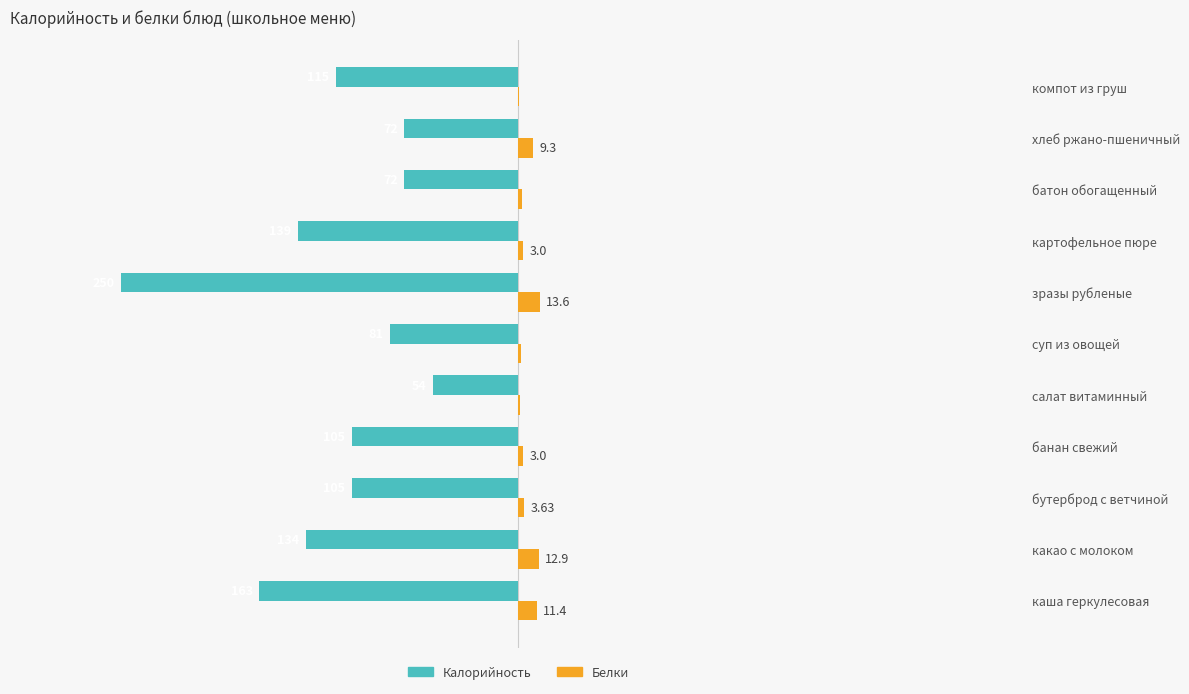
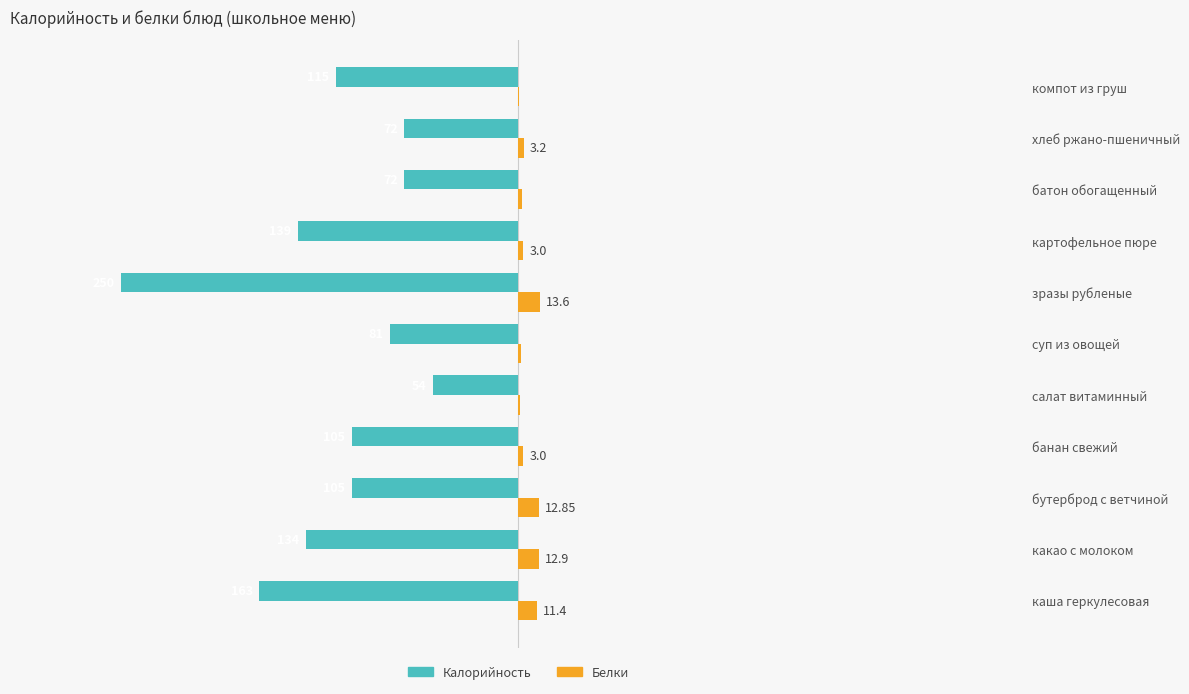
  {
    "Белки": {
-     "хлеб ржано-пшеничный": 9.3,
+     "хлеб ржано-пшеничный": 3.2,
      "картофельное пюре": 3.0,
      "зразы рубленые": 13.6,
      "банан свежий": 3.0,
-     "бутерброд с ветчиной": 3.63,
+     "бутерброд с ветчиной": 12.85,
      "какао с молоком": 12.9,
      "каша геркулесовая": 11.4
    }
  }
